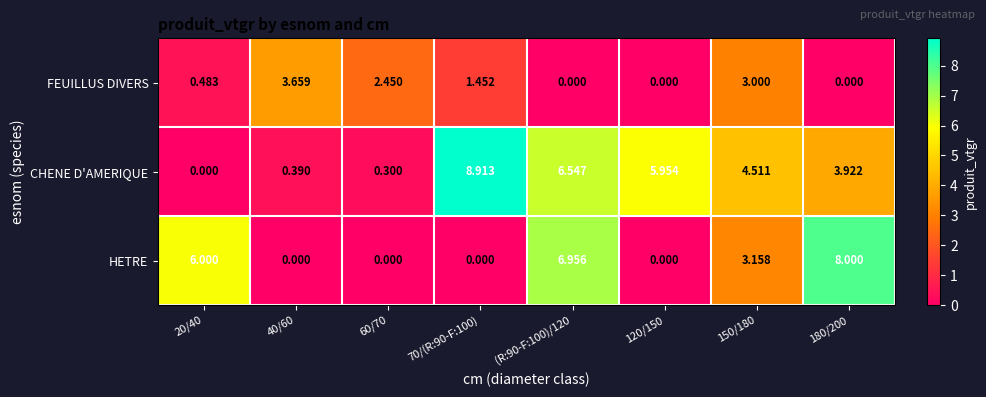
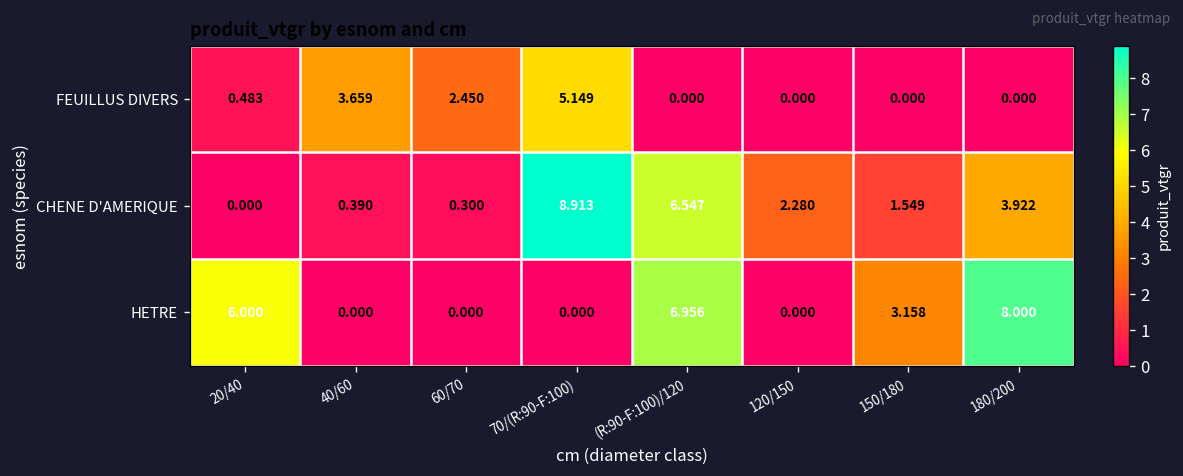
  {
    "FEUILLUS DIVERS": {
      "20/40": 0.483,
      "40/60": 3.659,
      "60/70": 2.450,
-     "70/(R:90-F:100)": 1.452,
+     "70/(R:90-F:100)": 5.149,
      "(R:90-F:100)/120": 0.000,
      "120/150": 0.000,
-     "150/180": 3.000,
+     "150/180": 0.000,
      "180/200": 0.000
    },
    "CHENE D'AMERIQUE": {
      "20/40": 0.000,
      "40/60": 0.390,
      "60/70": 0.300,
      "70/(R:90-F:100)": 8.913,
      "(R:90-F:100)/120": 6.547,
-     "120/150": 5.954,
-     "150/180": 4.511,
+     "120/150": 2.280,
+     "150/180": 1.549,
      "180/200": 3.922
    },
    "HETRE": {
      "20/40": 6.000,
      "40/60": 0.000,
      "60/70": 0.000,
      "70/(R:90-F:100)": 0.000,
      "(R:90-F:100)/120": 6.956,
      "120/150": 0.000,
      "150/180": 3.158,
      "180/200": 8.000
    }
  }
